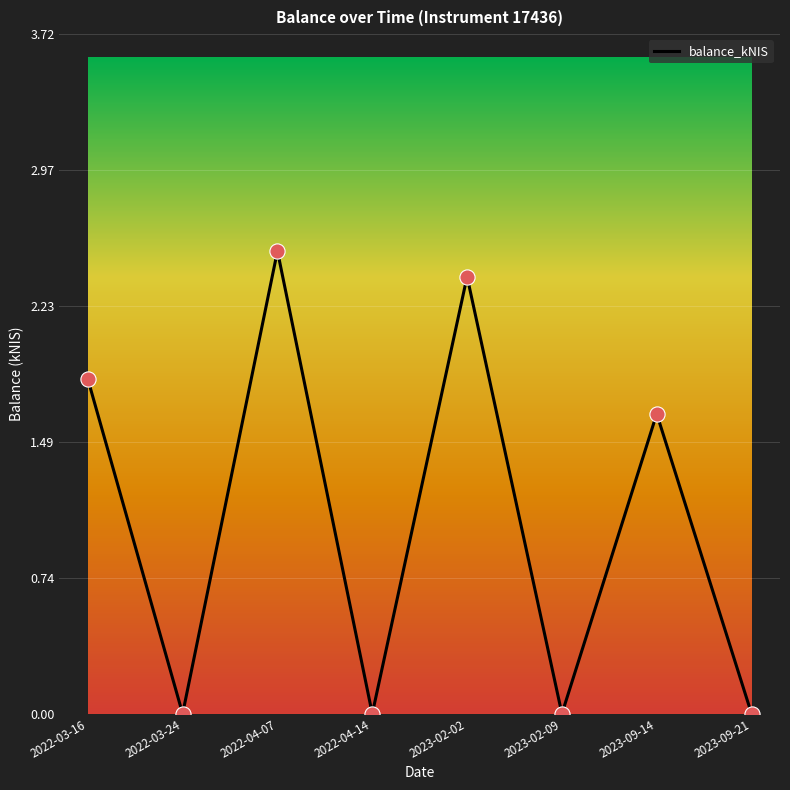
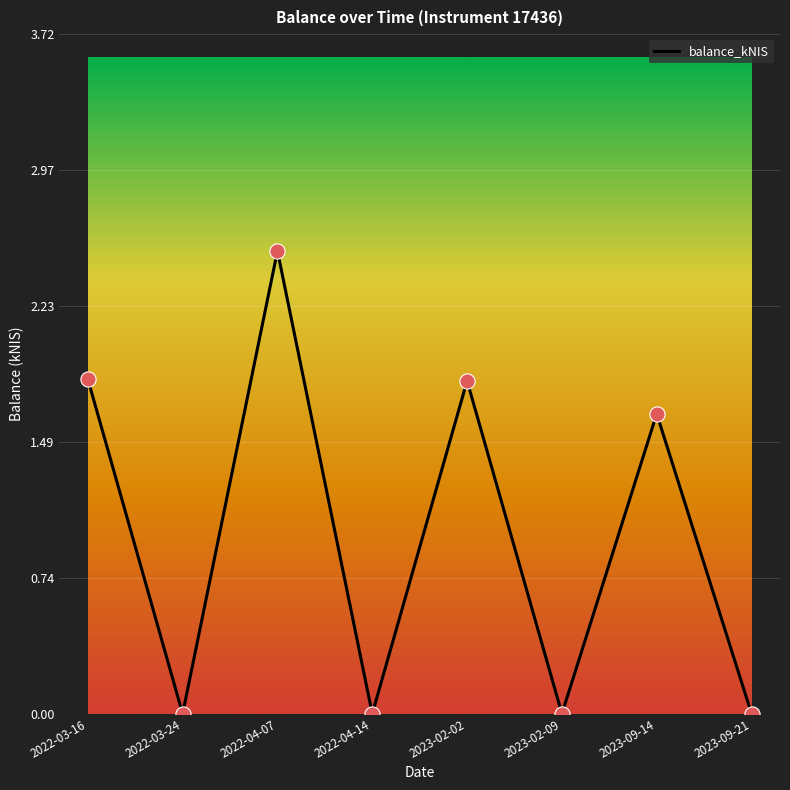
  {
    "2022-03-16": 1.83,
    "2022-03-24": 0.00,
    "2022-04-07": 2.53,
    "2022-04-14": 0.00,
-   "2023-02-02": 2.39,
+   "2023-02-02": 1.82,
    "2023-02-09": 0.00,
    "2023-09-14": 1.64,
    "2023-09-21": 0.00
  }
